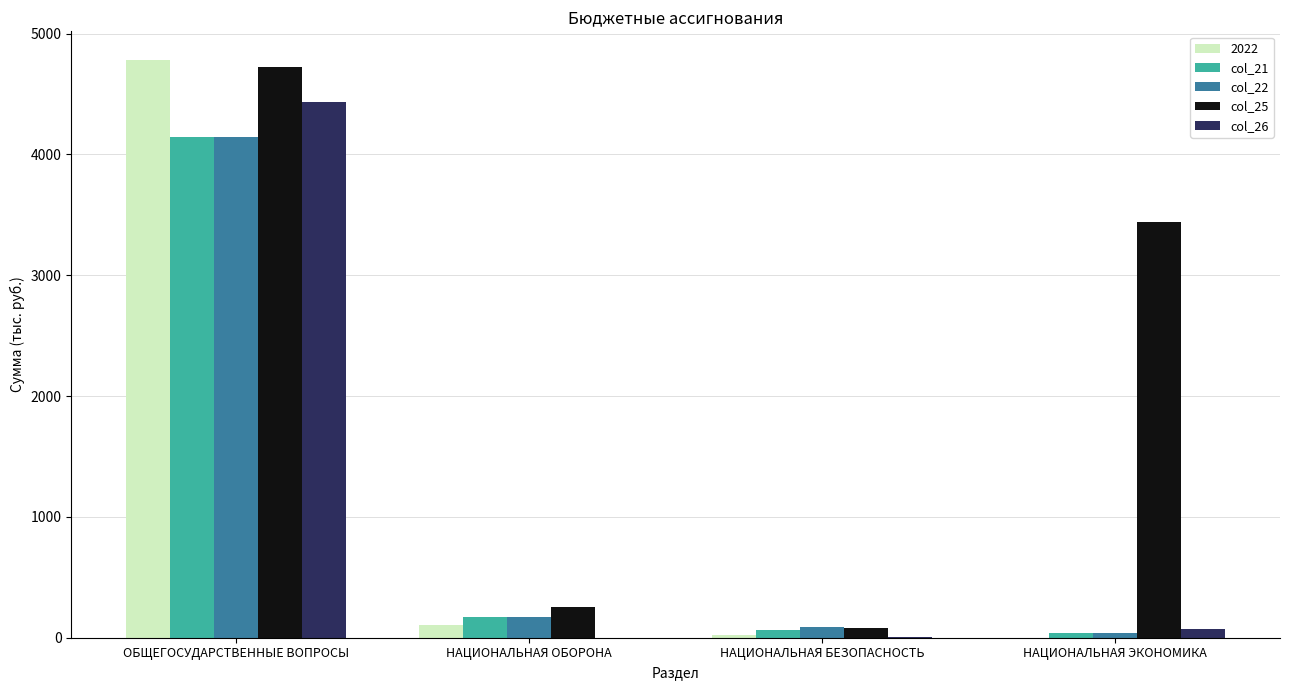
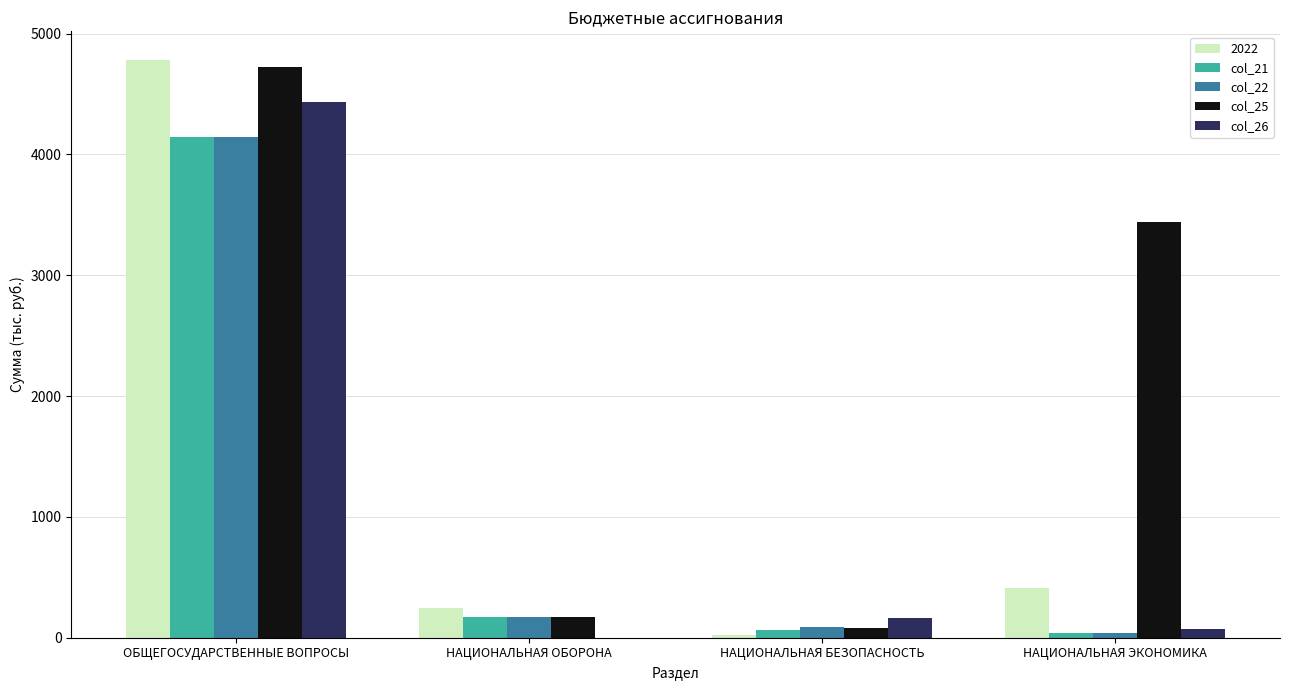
  {
    "2022": {
      "ОБЩЕГОСУДАРСТВЕННЫЕ ВОПРОСЫ": 4780,
-     "НАЦИОНАЛЬНАЯ ОБОРОНА": 110,
+     "НАЦИОНАЛЬНАЯ ОБОРОНА": 240,
      "НАЦИОНАЛЬНАЯ БЕЗОПАСНОСТЬ": 30,
-     "НАЦИОНАЛЬНАЯ ЭКОНОМИКА": 0
+     "НАЦИОНАЛЬНАЯ ЭКОНОМИКА": 410
    },
    "col_25": {
      "ОБЩЕГОСУДАРСТВЕННЫЕ ВОПРОСЫ": 4720,
-     "НАЦИОНАЛЬНАЯ ОБОРОНА": 250,
+     "НАЦИОНАЛЬНАЯ ОБОРОНА": 170,
      "НАЦИОНАЛЬНАЯ БЕЗОПАСНОСТЬ": 80,
      "НАЦИОНАЛЬНАЯ ЭКОНОМИКА": 3440
    },
    "col_26": {
      "ОБЩЕГОСУДАРСТВЕННЫЕ ВОПРОСЫ": 4430,
      "НАЦИОНАЛЬНАЯ ОБОРОНА": 0,
-     "НАЦИОНАЛЬНАЯ БЕЗОПАСНОСТЬ": 0,
+     "НАЦИОНАЛЬНАЯ БЕЗОПАСНОСТЬ": 160,
      "НАЦИОНАЛЬНАЯ ЭКОНОМИКА": 70
    }
  }
